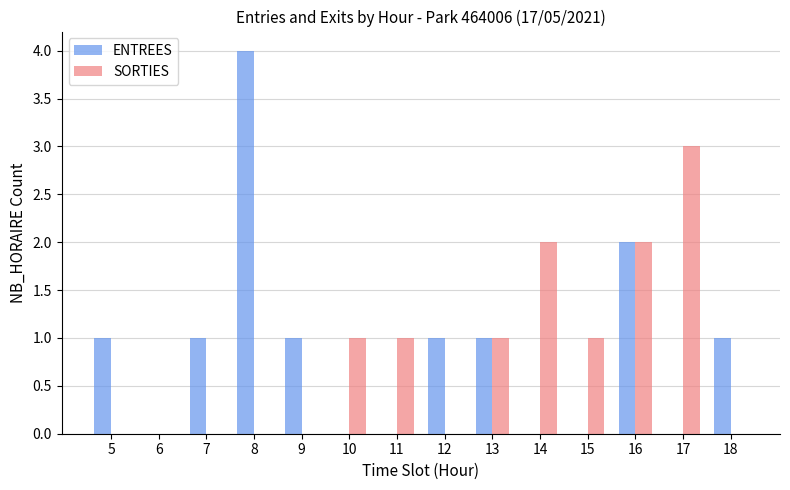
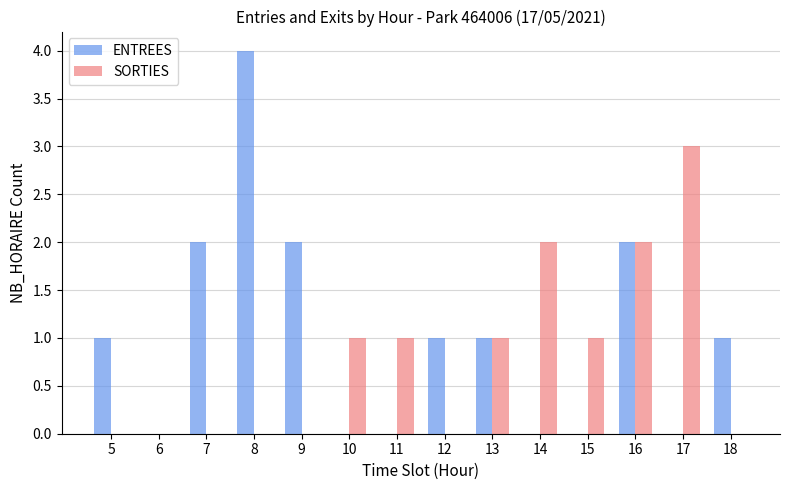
  {
    "ENTREES": {
      "5": 1,
      "6": 0,
-     "7": 1,
+     "7": 2,
      "8": 4,
-     "9": 1,
+     "9": 2,
      "10": 0,
      "11": 0,
      "12": 1,
      "13": 1,
      "14": 0,
      "15": 0,
      "16": 2,
      "17": 0,
      "18": 1
    },
    "SORTIES": {
      "5": 0,
      "6": 0,
      "7": 0,
      "8": 0,
      "9": 0,
      "10": 1,
      "11": 1,
      "12": 0,
      "13": 1,
      "14": 2,
      "15": 1,
      "16": 2,
      "17": 3,
      "18": 0
    }
  }
